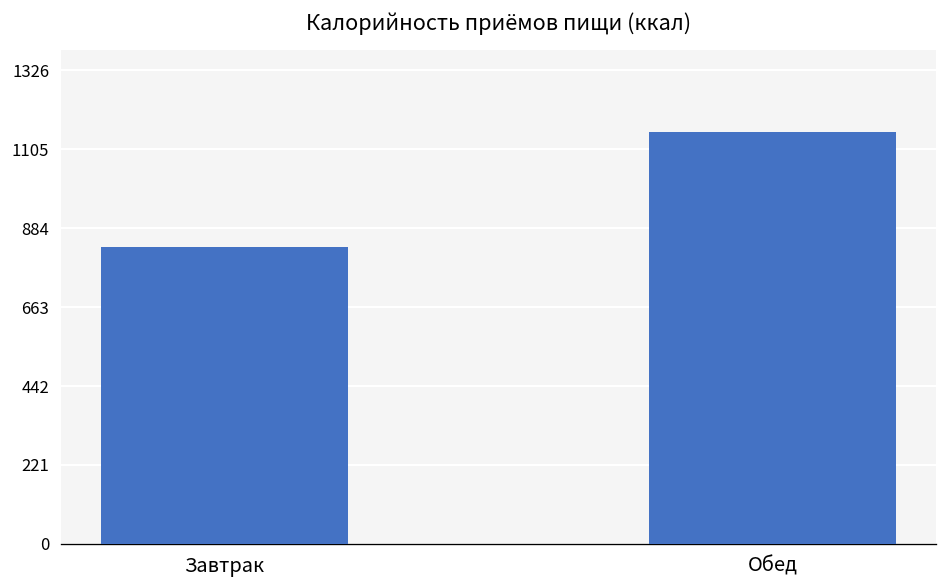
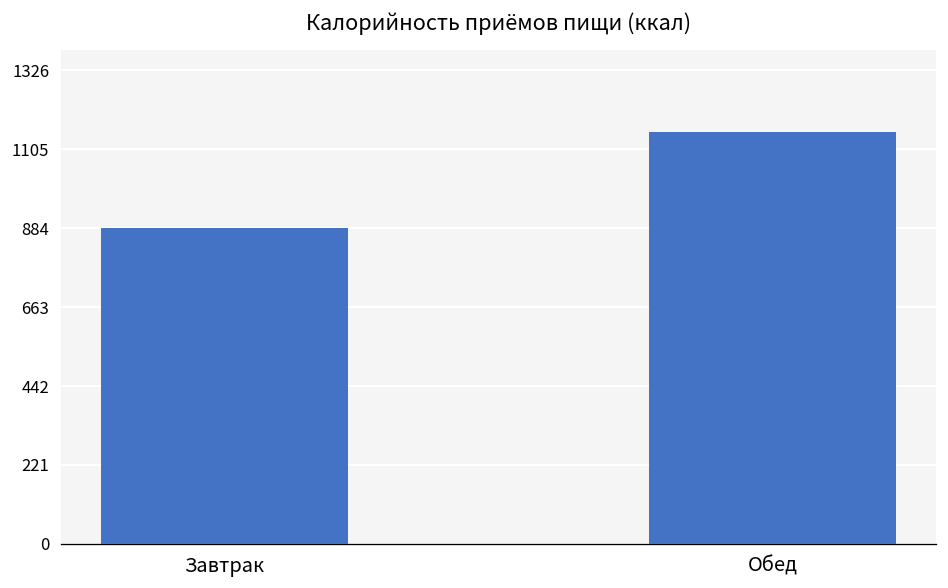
  {
-   "Завтрак": 830,
+   "Завтрак": 890,
    "Обед": 1150
  }
